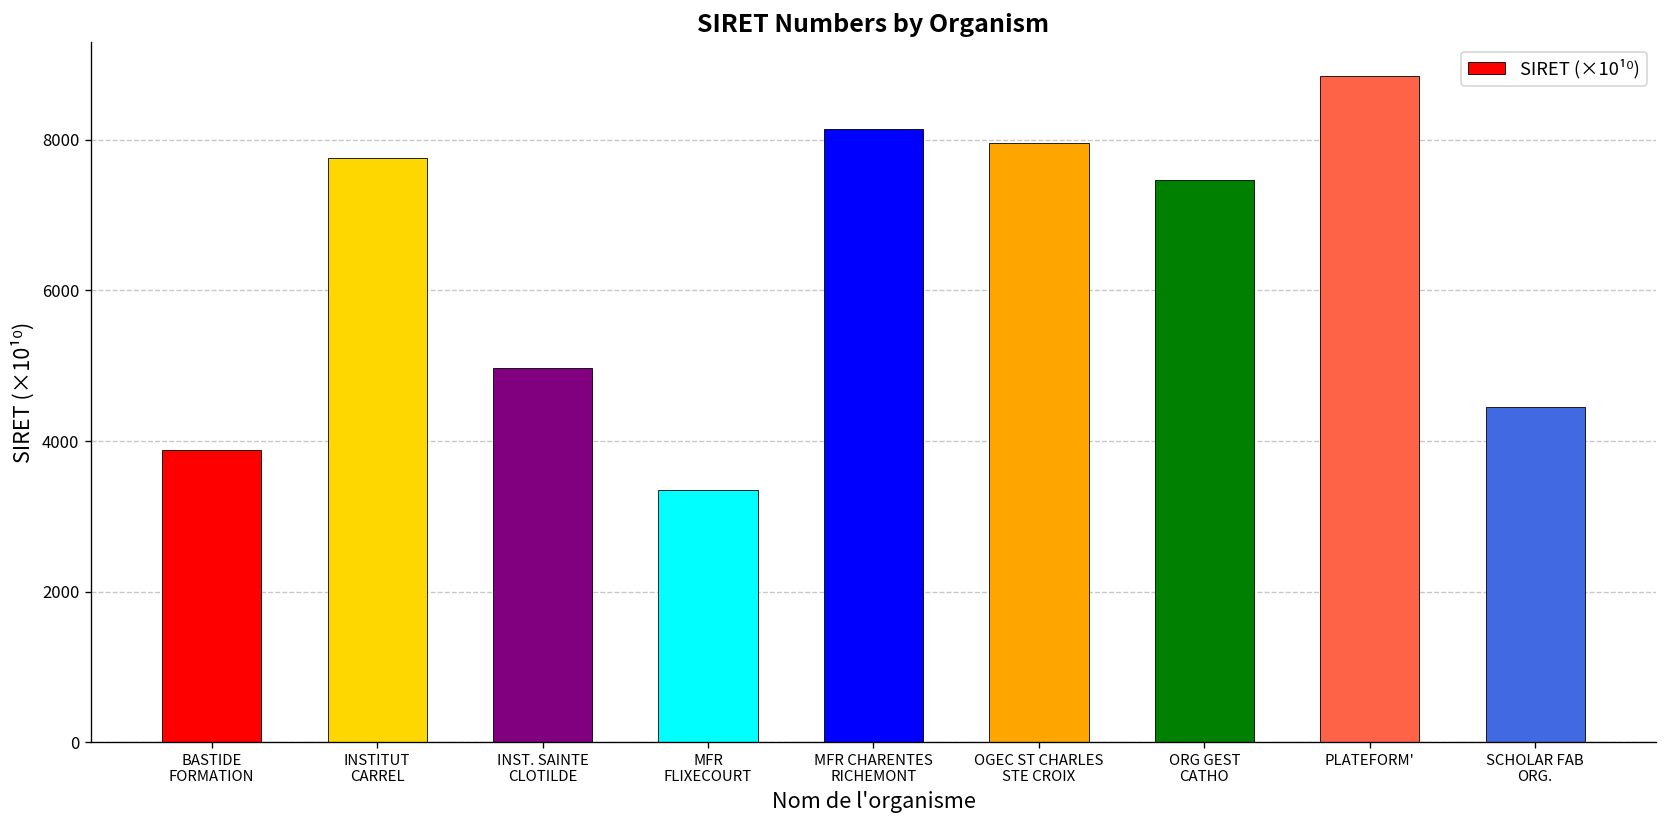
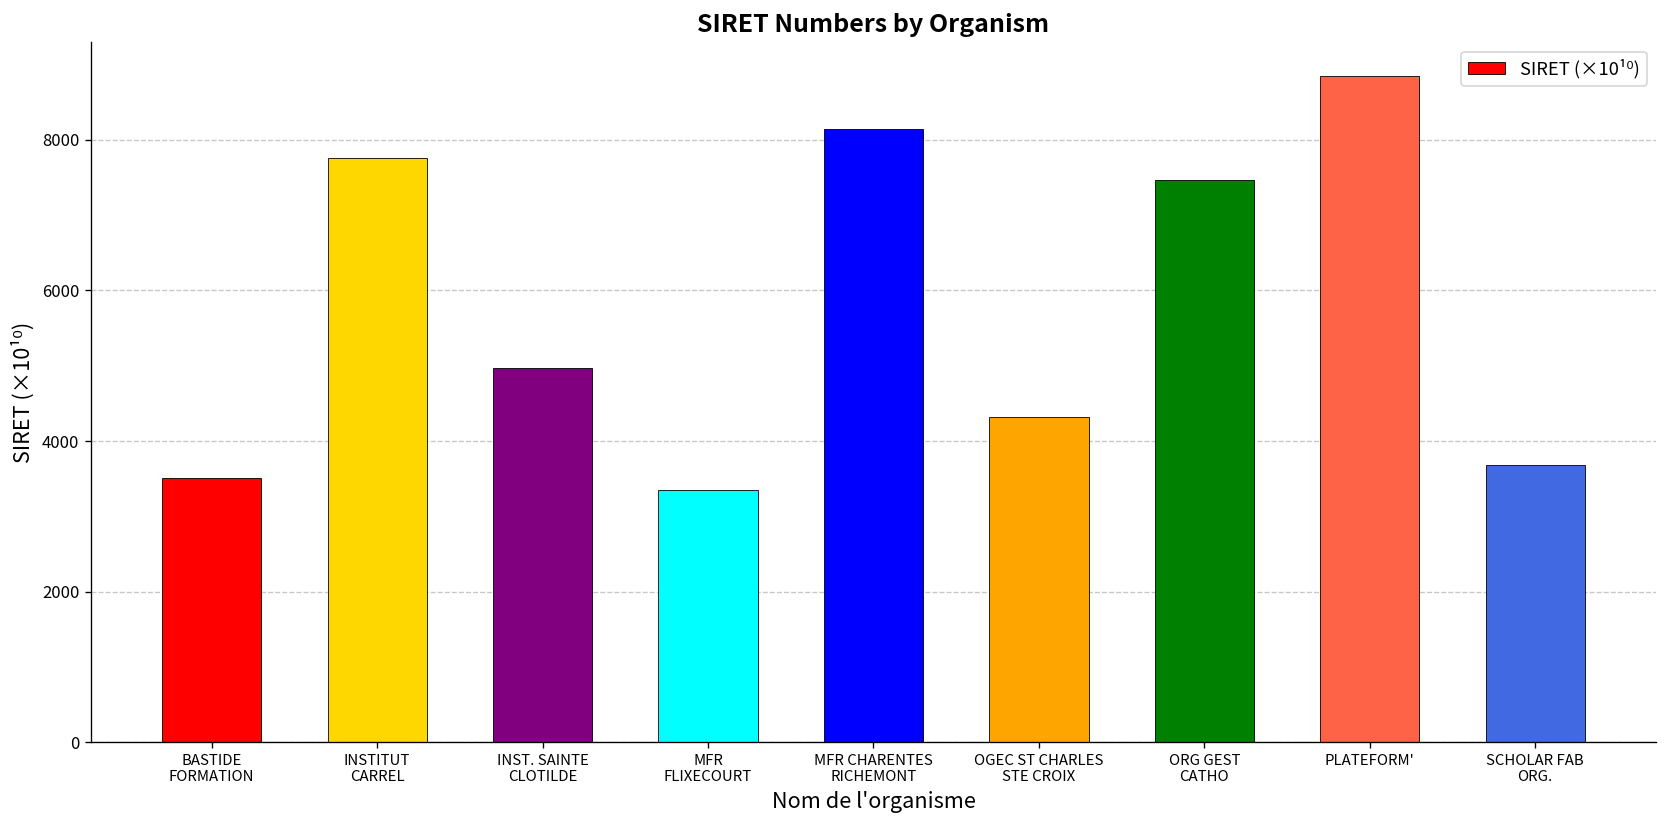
  {
-   "BASTIDE FORMATION": 3900,
+   "BASTIDE FORMATION": 3500,
    "INSTITUT CARREL": 7800,
    "INST. SAINTE CLOTILDE": 5000,
    "MFR FLIXECOURT": 3400,
    "MFR CHARENTES RICHEMONT": 8100,
-   "OGEC ST CHARLES STE CROIX": 8000,
+   "OGEC ST CHARLES STE CROIX": 4300,
    "ORG GEST CATHO": 7500,
    "PLATEFORM'": 8800,
-   "SCHOLAR FAB ORG.": 4400
+   "SCHOLAR FAB ORG.": 3700
  }
